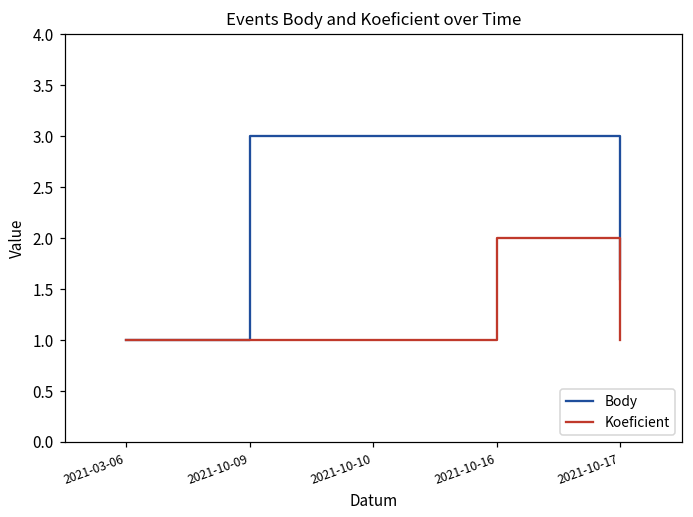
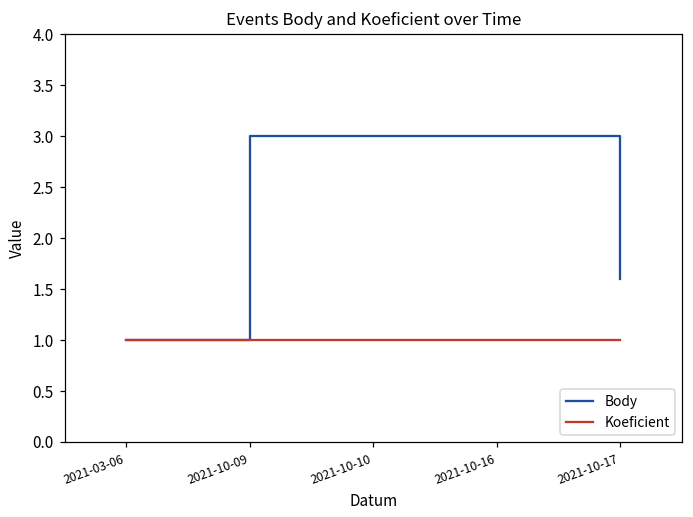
  {
    "Body": {
      "2021-10-09": 3,
      "2021-10-10": 3,
      "2021-10-16": 3,
      "2021-10-17": 1.6
    },
    "Koeficient": {
      "2021-10-09": 1,
      "2021-10-10": 1,
-     "2021-10-16": 2,
+     "2021-10-16": 1,
      "2021-10-17": 1
    }
  }
